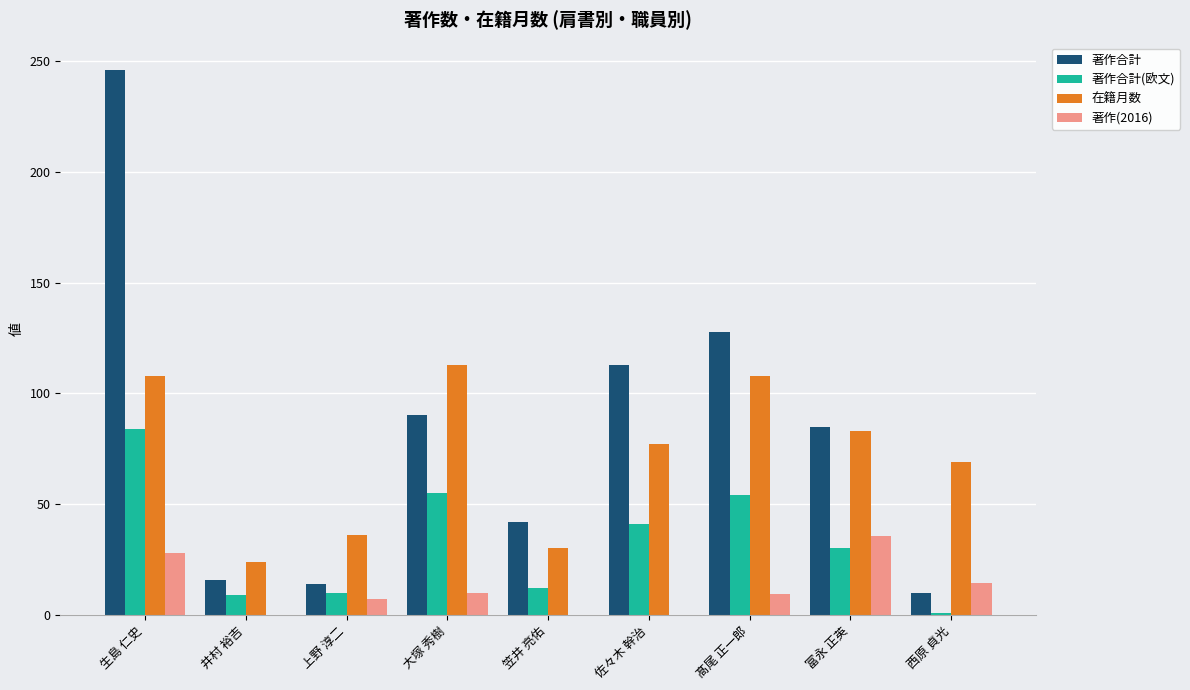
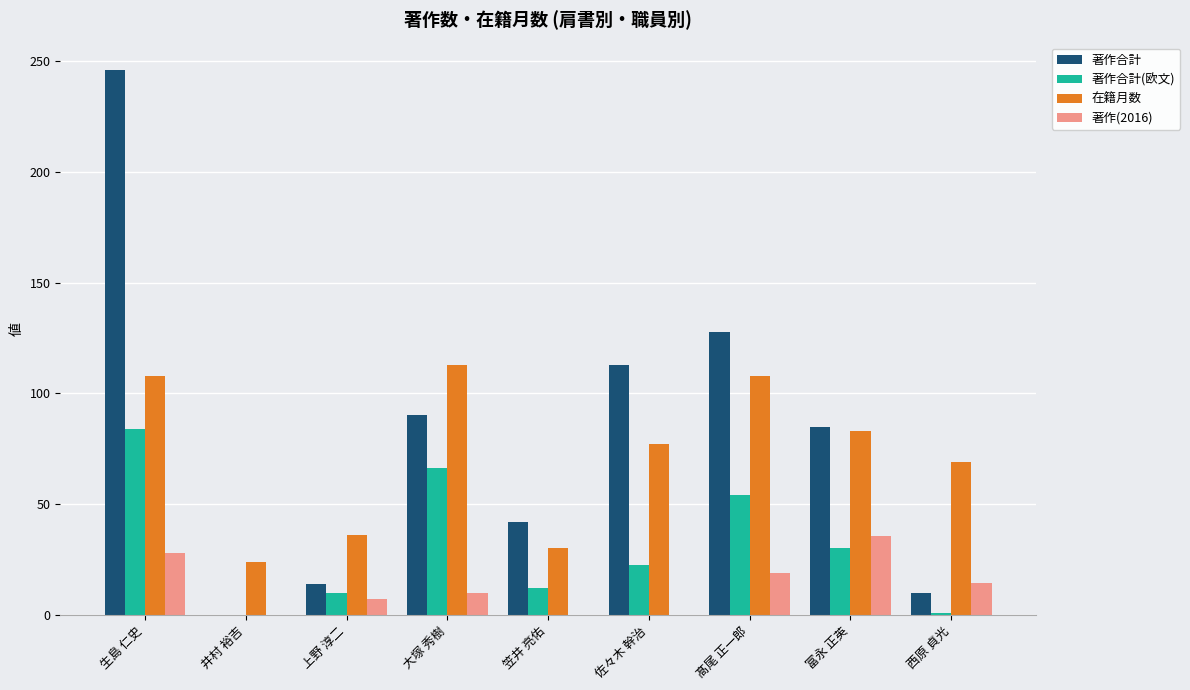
  {
    "著作合計": {
      "生島 仁史": 246,
-     "井村 裕吉": 16,
+     "井村 裕吉": 0,
      "上野 淳二": 14,
      "大塚 秀樹": 90,
      "笠井 亮佑": 42,
      "佐々木 幹治": 113,
      "髙尾 正一郎": 128,
      "富永 正英": 85,
      "西原 貞光": 10
    },
    "著作合計(欧文)": {
      "生島 仁史": 84,
-     "井村 裕吉": 9,
+     "井村 裕吉": 0,
      "上野 淳二": 10,
-     "大塚 秀樹": 55,
+     "大塚 秀樹": 67,
      "笠井 亮佑": 12,
-     "佐々木 幹治": 41,
+     "佐々木 幹治": 23,
      "髙尾 正一郎": 54,
      "富永 正英": 30
    },
    "在籍月数": {
      "生島 仁史": 108,
      "井村 裕吉": 24,
      "上野 淳二": 36,
      "大塚 秀樹": 113,
      "笠井 亮佑": 30,
      "佐々木 幹治": 77,
      "髙尾 正一郎": 108,
      "富永 正英": 83,
      "西原 貞光": 69
    },
    "著作(2016)": {
      "生島 仁史": 28,
      "井村 裕吉": 0,
      "上野 淳二": 7,
      "大塚 秀樹": 10,
      "笠井 亮佑": 0,
      "佐々木 幹治": 0,
-     "髙尾 正一郎": 9,
+     "髙尾 正一郎": 19,
      "富永 正英": 36,
      "西原 貞光": 15
    }
  }
